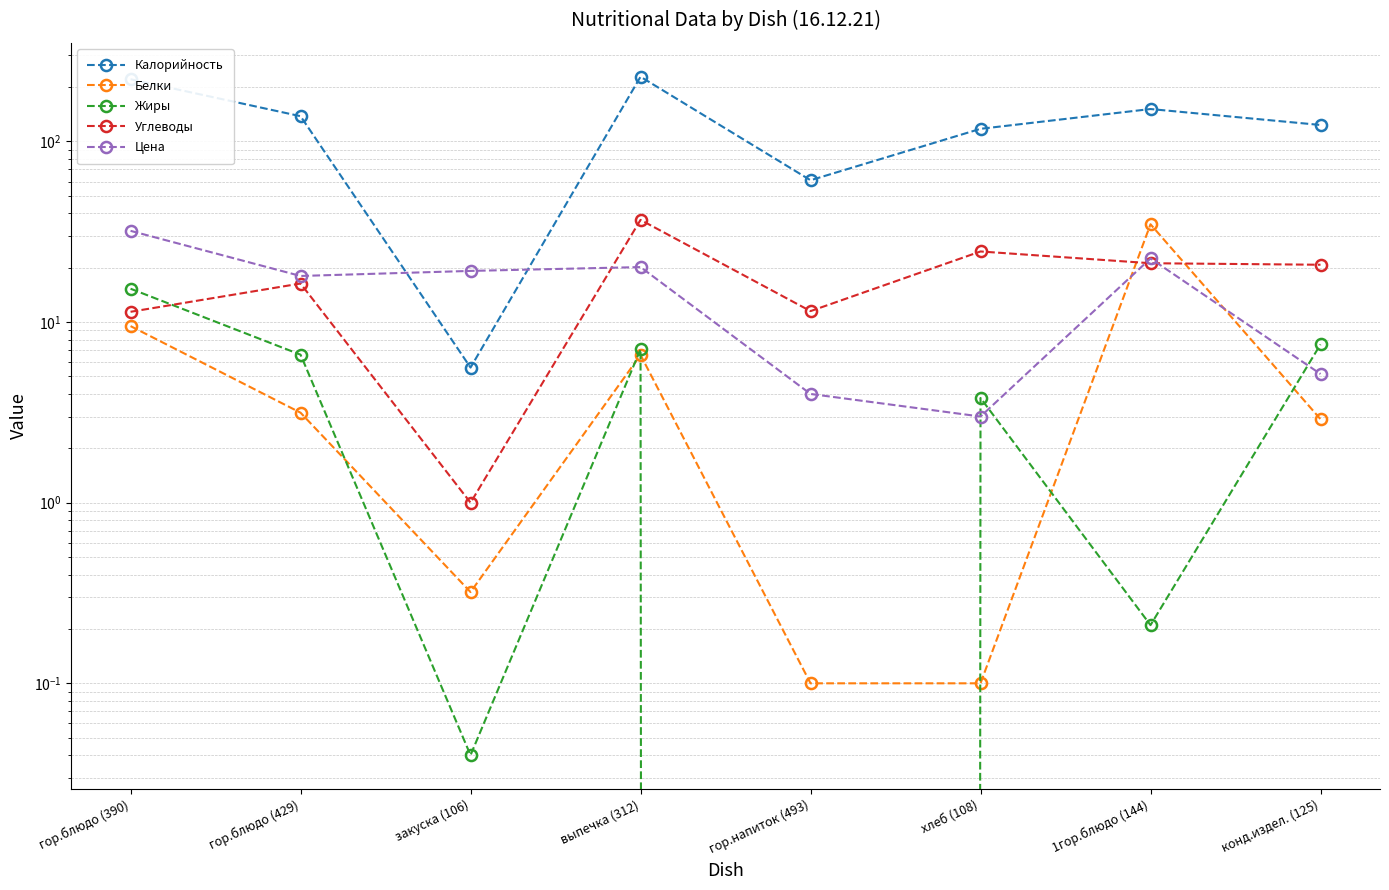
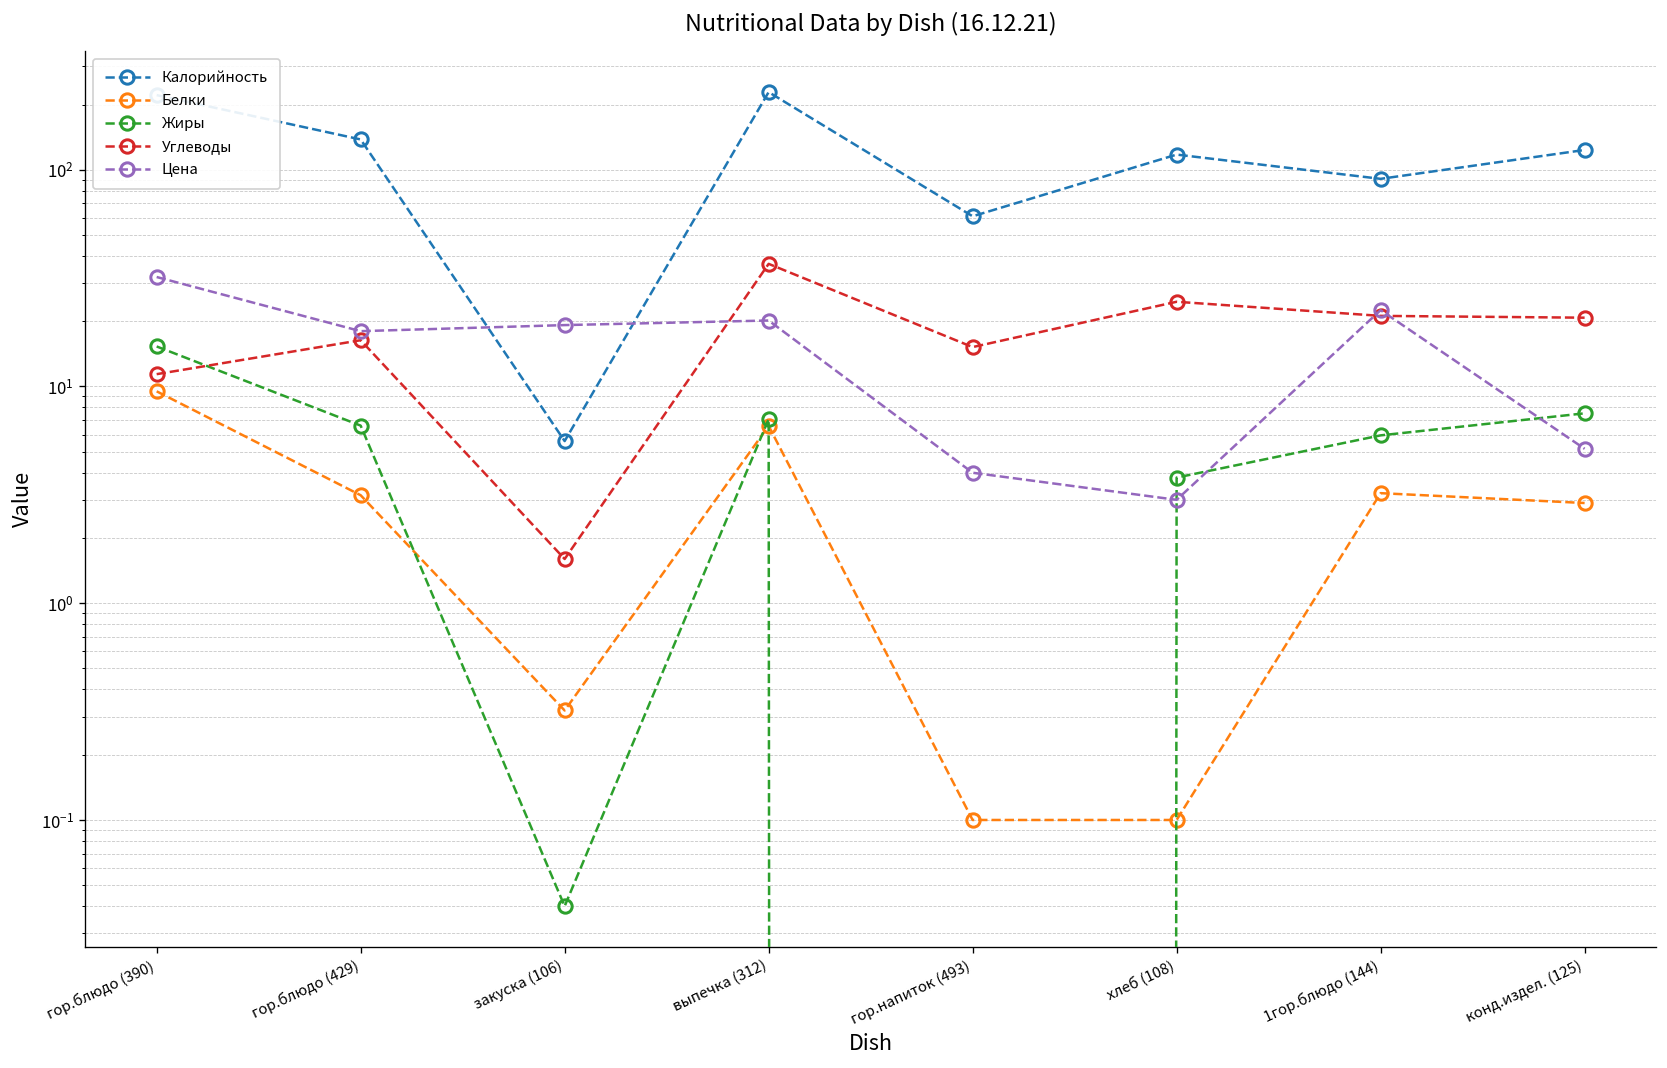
  {
    "Калорийность": {
      "гор.блюдо (429)": 140,
      "закуска (106)": 5.6,
      "выпечка (312)": 230,
      "гор.напиток (493)": 61,
      "хлеб (108)": 120,
-     "1гор.блюдо (144)": 150,
+     "1гор.блюдо (144)": 90,
      "конд.издел. (125)": 120
    },
    "Белки": {
      "гор.блюдо (390)": 10,
      "гор.блюдо (429)": 3.2,
      "закуска (106)": 0.32,
      "выпечка (312)": 6.6,
      "гор.напиток (493)": 0.1,
      "хлеб (108)": 0.1,
-     "1гор.блюдо (144)": 35,
+     "1гор.блюдо (144)": 3.2,
      "конд.издел. (125)": 2.9
    },
    "Жиры": {
      "гор.блюдо (390)": 15,
      "гор.блюдо (429)": 6.6,
      "закуска (106)": 0.04,
      "выпечка (312)": 7.1,
      "хлеб (108)": 3.8,
-     "1гор.блюдо (144)": 0.21,
+     "1гор.блюдо (144)": 6.0,
      "конд.издел. (125)": 7.5
    },
    "Углеводы": {
      "гор.блюдо (390)": 11,
      "гор.блюдо (429)": 16,
-     "закуска (106)": 1.0,
+     "закуска (106)": 1.6,
      "выпечка (312)": 37,
-     "гор.напиток (493)": 12,
+     "гор.напиток (493)": 15,
      "хлеб (108)": 25,
      "1гор.блюдо (144)": 21,
      "конд.издел. (125)": 21
    },
    "Цена": {
      "гор.блюдо (390)": 32,
      "гор.блюдо (429)": 18,
      "закуска (106)": 19,
      "выпечка (312)": 20,
      "гор.напиток (493)": 4.0,
      "хлеб (108)": 3.0,
      "1гор.блюдо (144)": 23,
      "конд.издел. (125)": 5.2
    }
  }
